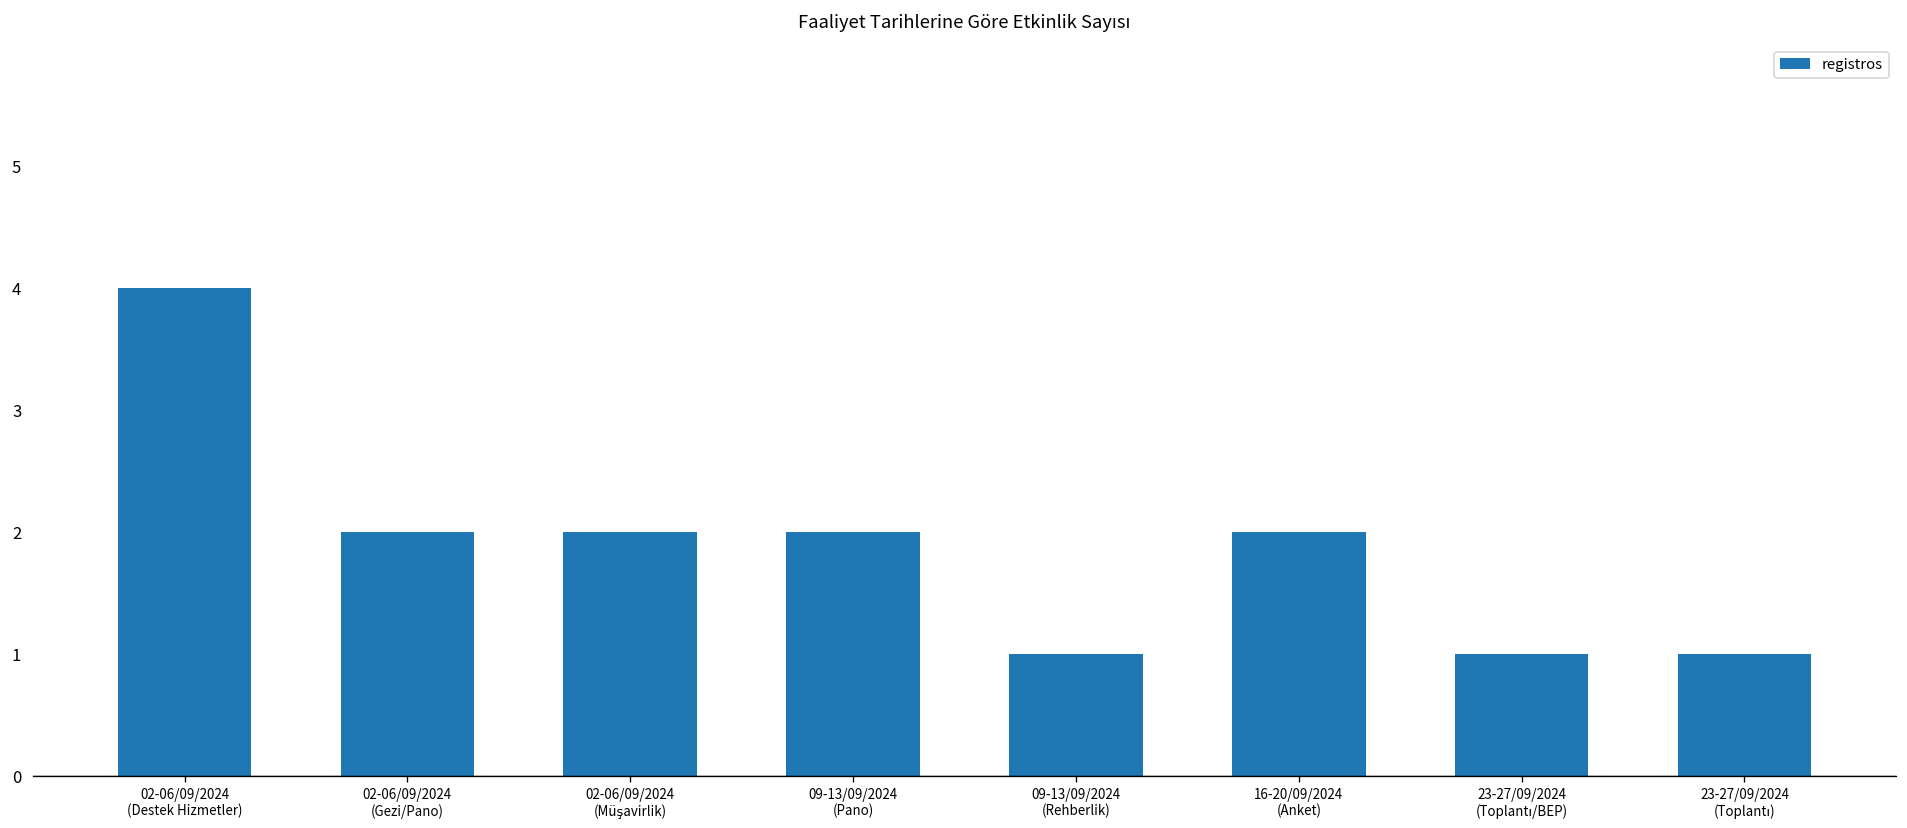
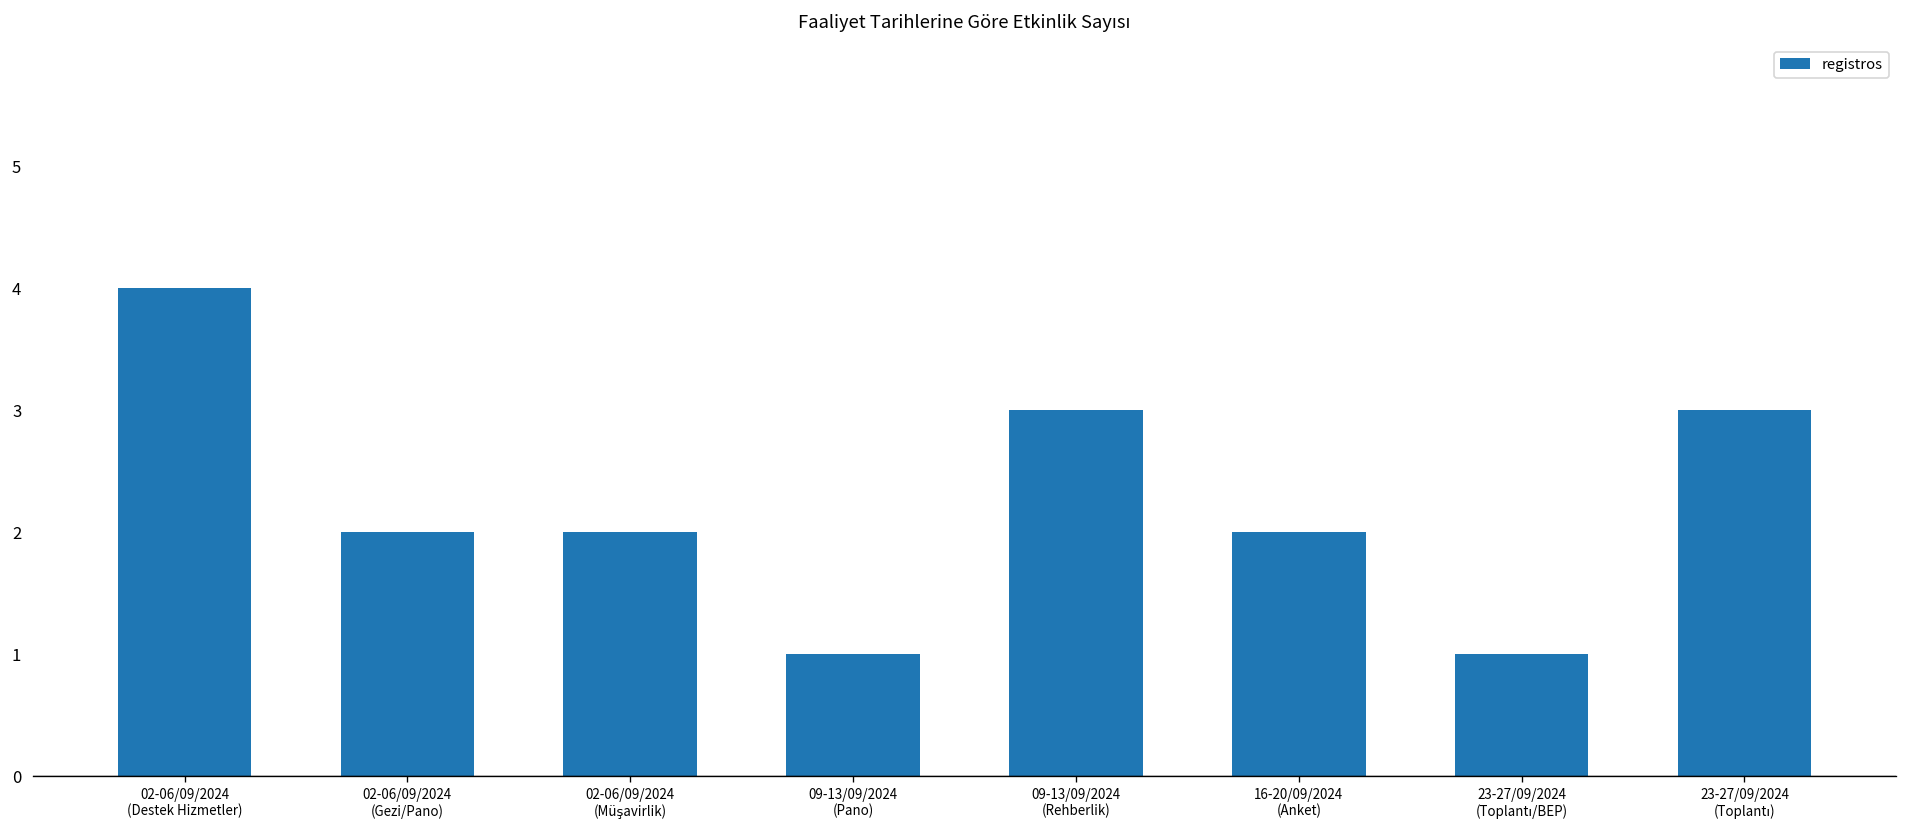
  {
    "02-06/09/2024 (Destek Hizmetler)": 4,
    "02-06/09/2024 (Gezi/Pano)": 2,
    "02-06/09/2024 (Müşavirlik)": 2,
-   "09-13/09/2024 (Pano)": 2,
-   "09-13/09/2024 (Rehberlik)": 1,
+   "09-13/09/2024 (Pano)": 1,
+   "09-13/09/2024 (Rehberlik)": 3,
    "16-20/09/2024 (Anket)": 2,
    "23-27/09/2024 (Toplantı/BEP)": 1,
-   "23-27/09/2024 (Toplantı)": 1
+   "23-27/09/2024 (Toplantı)": 3
  }
